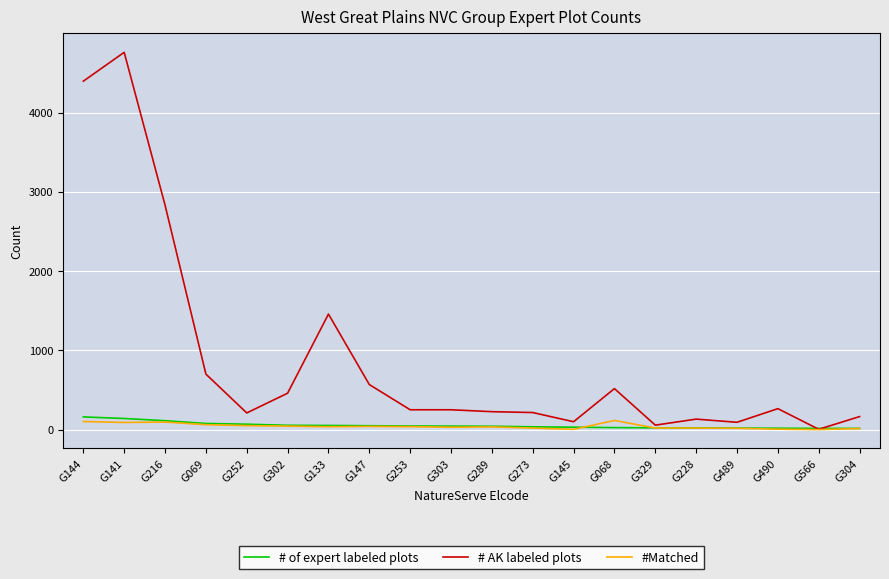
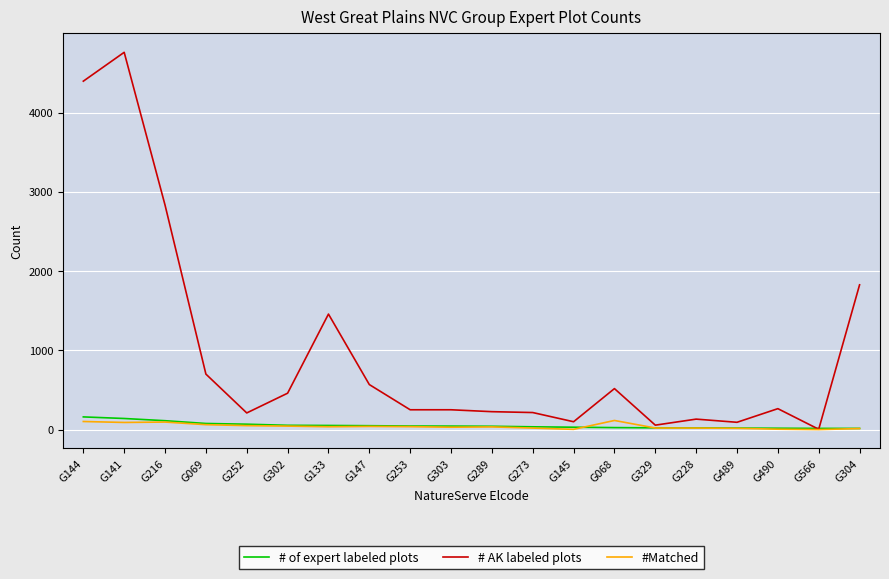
  {
    "# of expert labeled plots": {
      "G144": 200,
      "G141": 100,
      "G068": 0
    },
    "# AK labeled plots": {
      "G144": 4400,
      "G141": 4800,
      "G216": 2800,
      "G069": 700,
      "G252": 200,
      "G302": 500,
      "G133": 1500,
      "G147": 600,
      "G253": 300,
      "G303": 300,
      "G289": 200,
      "G273": 200,
      "G145": 100,
      "G068": 500,
      "G329": 100,
      "G228": 100,
      "G489": 100,
      "G490": 300,
-     "G304": 200
+     "G304": 1800
    },
    "#Matched": {
      "G144": 100,
      "G141": 100,
      "G068": 100
    }
  }
